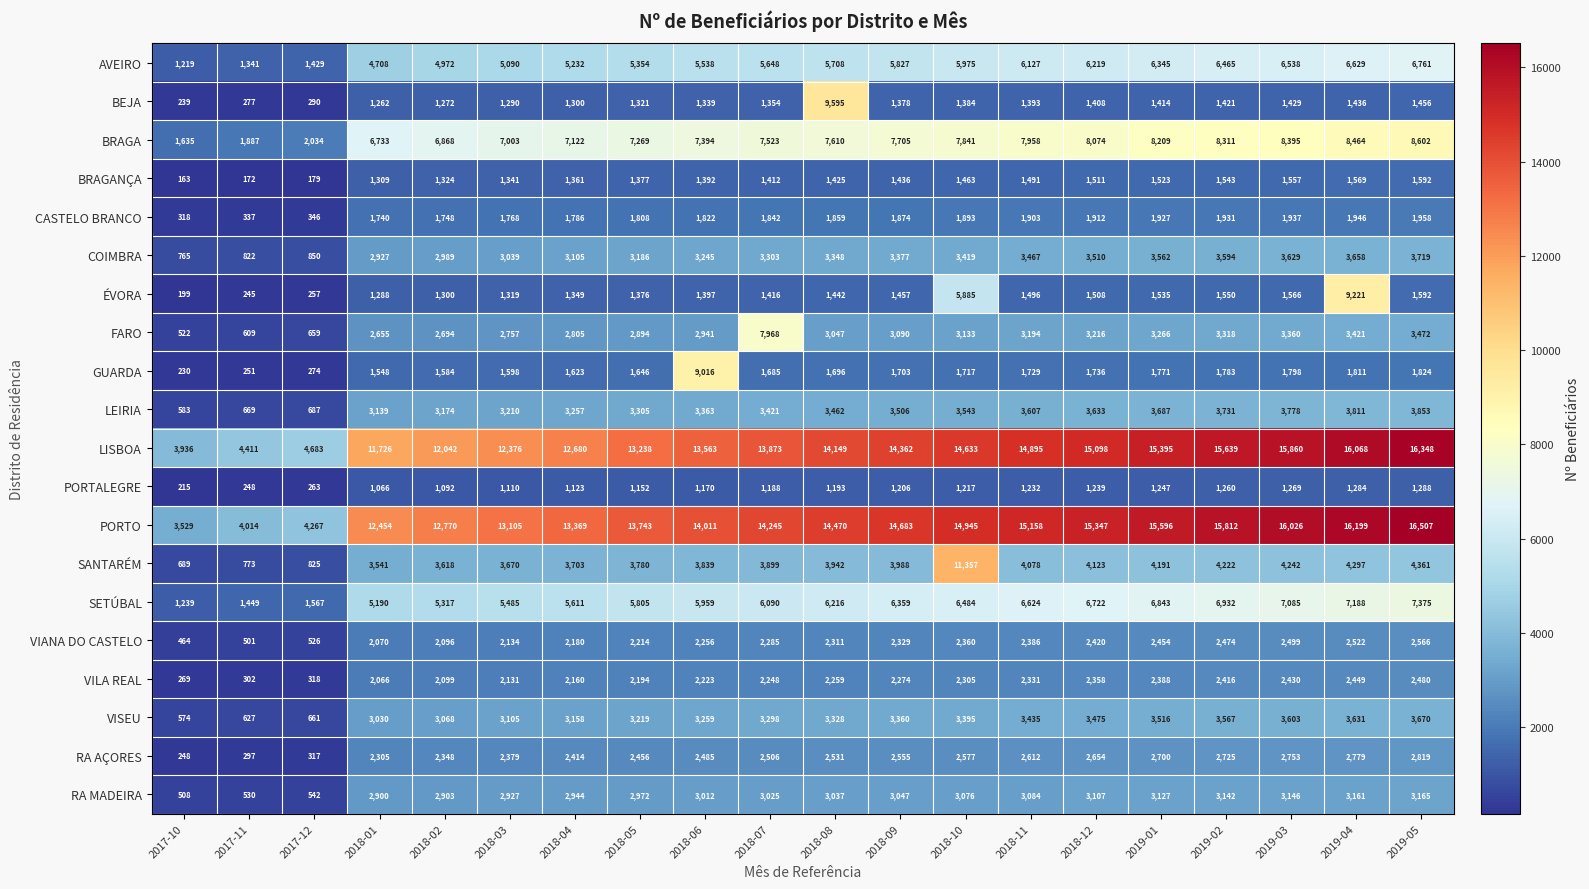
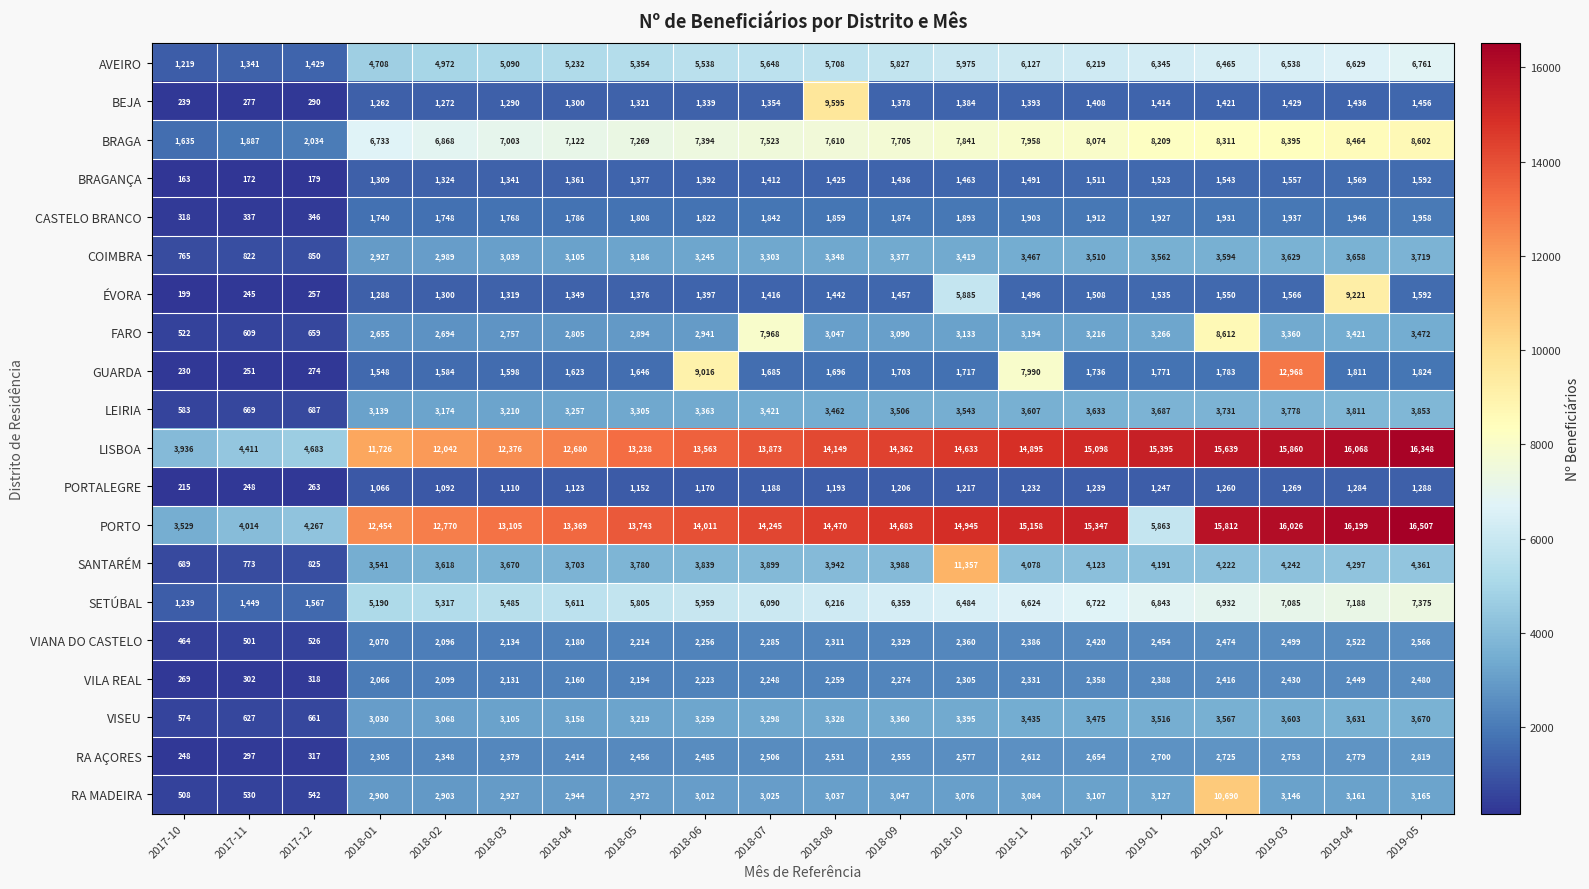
  {
    "FARO": {
      "2017-10": "522",
      "2017-11": "609",
      "2017-12": "659",
      "2018-01": "2,655",
      "2018-02": "2,694",
      "2018-03": "2,757",
      "2018-04": "2,805",
      "2018-05": "2,894",
      "2018-06": "2,941",
      "2018-07": "7,968",
      "2018-08": "3,047",
      "2018-09": "3,090",
      "2018-10": "3,133",
      "2018-11": "3,194",
      "2018-12": "3,216",
      "2019-01": "3,266",
-     "2019-02": "3,318",
+     "2019-02": "8,612",
      "2019-03": "3,360",
      "2019-04": "3,421",
      "2019-05": "3,472"
    },
    "GUARDA": {
      "2017-10": "230",
      "2017-11": "251",
      "2017-12": "274",
      "2018-01": "1,548",
      "2018-02": "1,584",
      "2018-03": "1,598",
      "2018-04": "1,623",
      "2018-05": "1,646",
      "2018-06": "9,016",
      "2018-07": "1,685",
      "2018-08": "1,696",
      "2018-09": "1,703",
      "2018-10": "1,717",
-     "2018-11": "1,729",
+     "2018-11": "7,990",
      "2018-12": "1,736",
      "2019-01": "1,771",
      "2019-02": "1,783",
-     "2019-03": "1,798",
+     "2019-03": "12,968",
      "2019-04": "1,811",
      "2019-05": "1,824"
    },
    "PORTO": {
      "2017-10": "3,529",
      "2017-11": "4,014",
      "2017-12": "4,267",
      "2018-01": "12,454",
      "2018-02": "12,770",
      "2018-03": "13,105",
      "2018-04": "13,369",
      "2018-05": "13,743",
      "2018-06": "14,011",
      "2018-07": "14,245",
      "2018-08": "14,470",
      "2018-09": "14,683",
      "2018-10": "14,945",
      "2018-11": "15,158",
      "2018-12": "15,347",
-     "2019-01": "15,596",
+     "2019-01": "5,863",
      "2019-02": "15,812",
      "2019-03": "16,026",
      "2019-04": "16,199",
      "2019-05": "16,507"
    },
    "RA MADEIRA": {
      "2017-10": "508",
      "2017-11": "530",
      "2017-12": "542",
      "2018-01": "2,900",
      "2018-02": "2,903",
      "2018-03": "2,927",
      "2018-04": "2,944",
      "2018-05": "2,972",
      "2018-06": "3,012",
      "2018-07": "3,025",
      "2018-08": "3,037",
      "2018-09": "3,047",
      "2018-10": "3,076",
      "2018-11": "3,084",
      "2018-12": "3,107",
      "2019-01": "3,127",
-     "2019-02": "3,142",
+     "2019-02": "10,690",
      "2019-03": "3,146",
      "2019-04": "3,161",
      "2019-05": "3,165"
    }
  }
